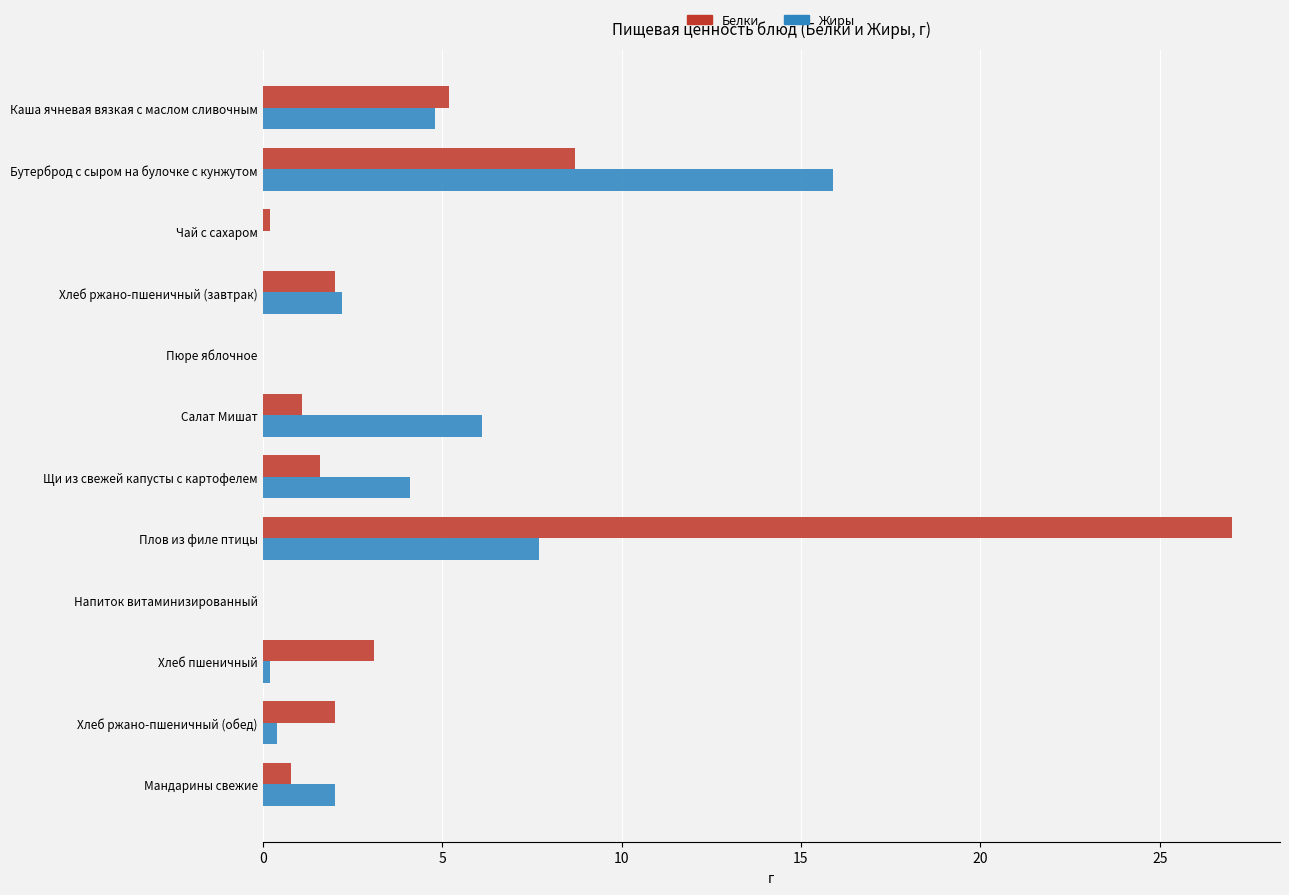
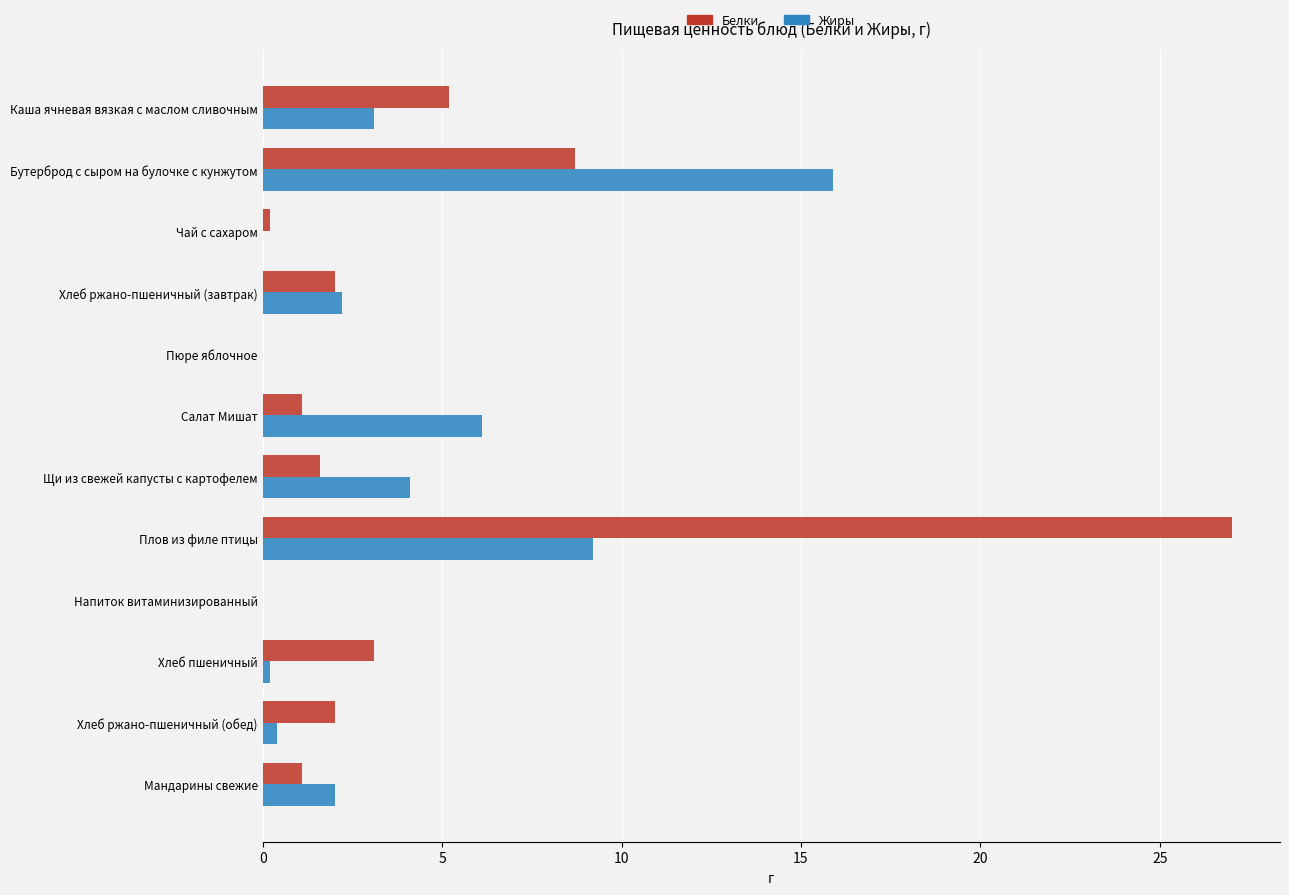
  {
    "Белки": {
      "Каша ячневая вязкая с маслом сливочным": 5.2,
      "Бутерброд с сыром на булочке с кунжутом": 8.7,
      "Чай с сахаром": 0.2,
      "Хлеб ржано-пшеничный (завтрак)": 2.0,
      "Пюре яблочное": 0.0,
      "Салат Мишат": 1.1,
      "Щи из свежей капусты с картофелем": 1.6,
      "Плов из филе птицы": 27.0,
      "Напиток витаминизированный": 0.0,
      "Хлеб пшеничный": 3.1,
      "Хлеб ржано-пшеничный (обед)": 2.0,
-     "Мандарины свежие": 0.8
+     "Мандарины свежие": 1.1
    },
    "Жиры": {
-     "Каша ячневая вязкая с маслом сливочным": 4.8,
+     "Каша ячневая вязкая с маслом сливочным": 3.1,
      "Бутерброд с сыром на булочке с кунжутом": 15.9,
      "Чай с сахаром": 0.0,
      "Хлеб ржано-пшеничный (завтрак)": 2.2,
      "Пюре яблочное": 0.0,
      "Салат Мишат": 6.1,
      "Щи из свежей капусты с картофелем": 4.1,
-     "Плов из филе птицы": 7.7,
+     "Плов из филе птицы": 9.2,
      "Напиток витаминизированный": 0.0,
      "Хлеб пшеничный": 0.2,
      "Хлеб ржано-пшеничный (обед)": 0.4,
      "Мандарины свежие": 2.0
    }
  }
